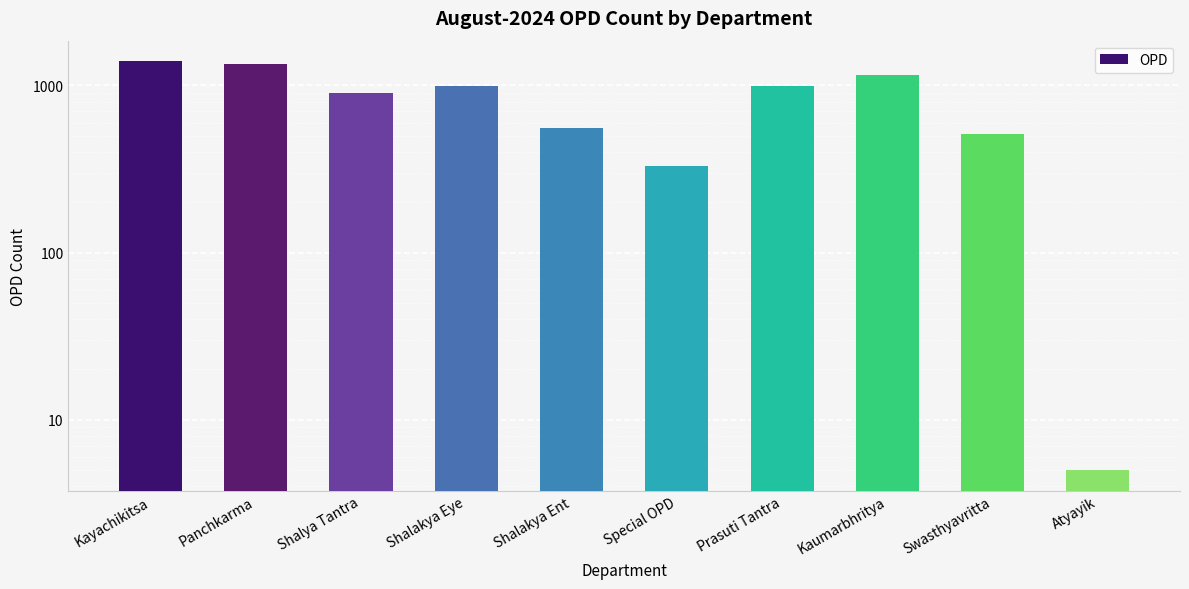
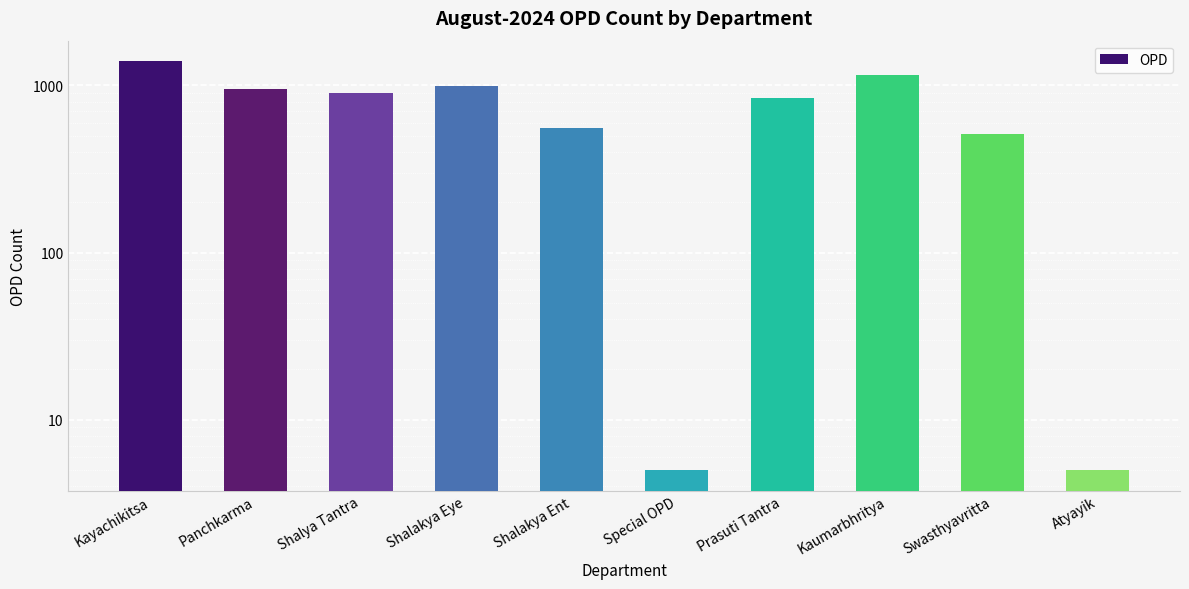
  {
    "Kayachikitsa": 1400,
-   "Panchkarma": 1300,
+   "Panchkarma": 900,
    "Shalya Tantra": 900,
    "Shalakya Eye": 1000,
    "Shalakya Ent": 560,
-   "Special OPD": 330,
-   "Prasuti Tantra": 1000,
+   "Special OPD": 5,
+   "Prasuti Tantra": 800,
    "Kaumarbhritya": 1200,
    "Swasthyavritta": 520,
    "Atyayik": 5
  }
